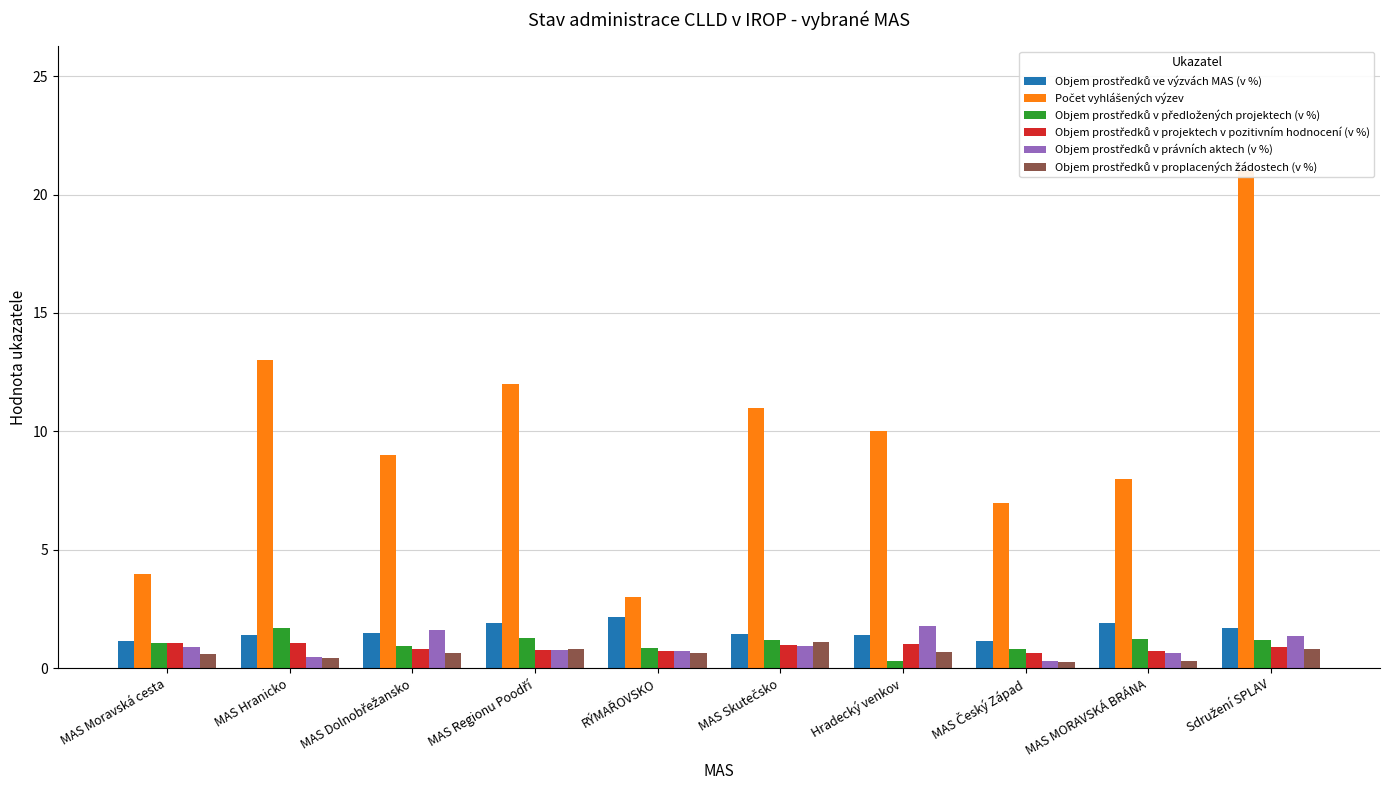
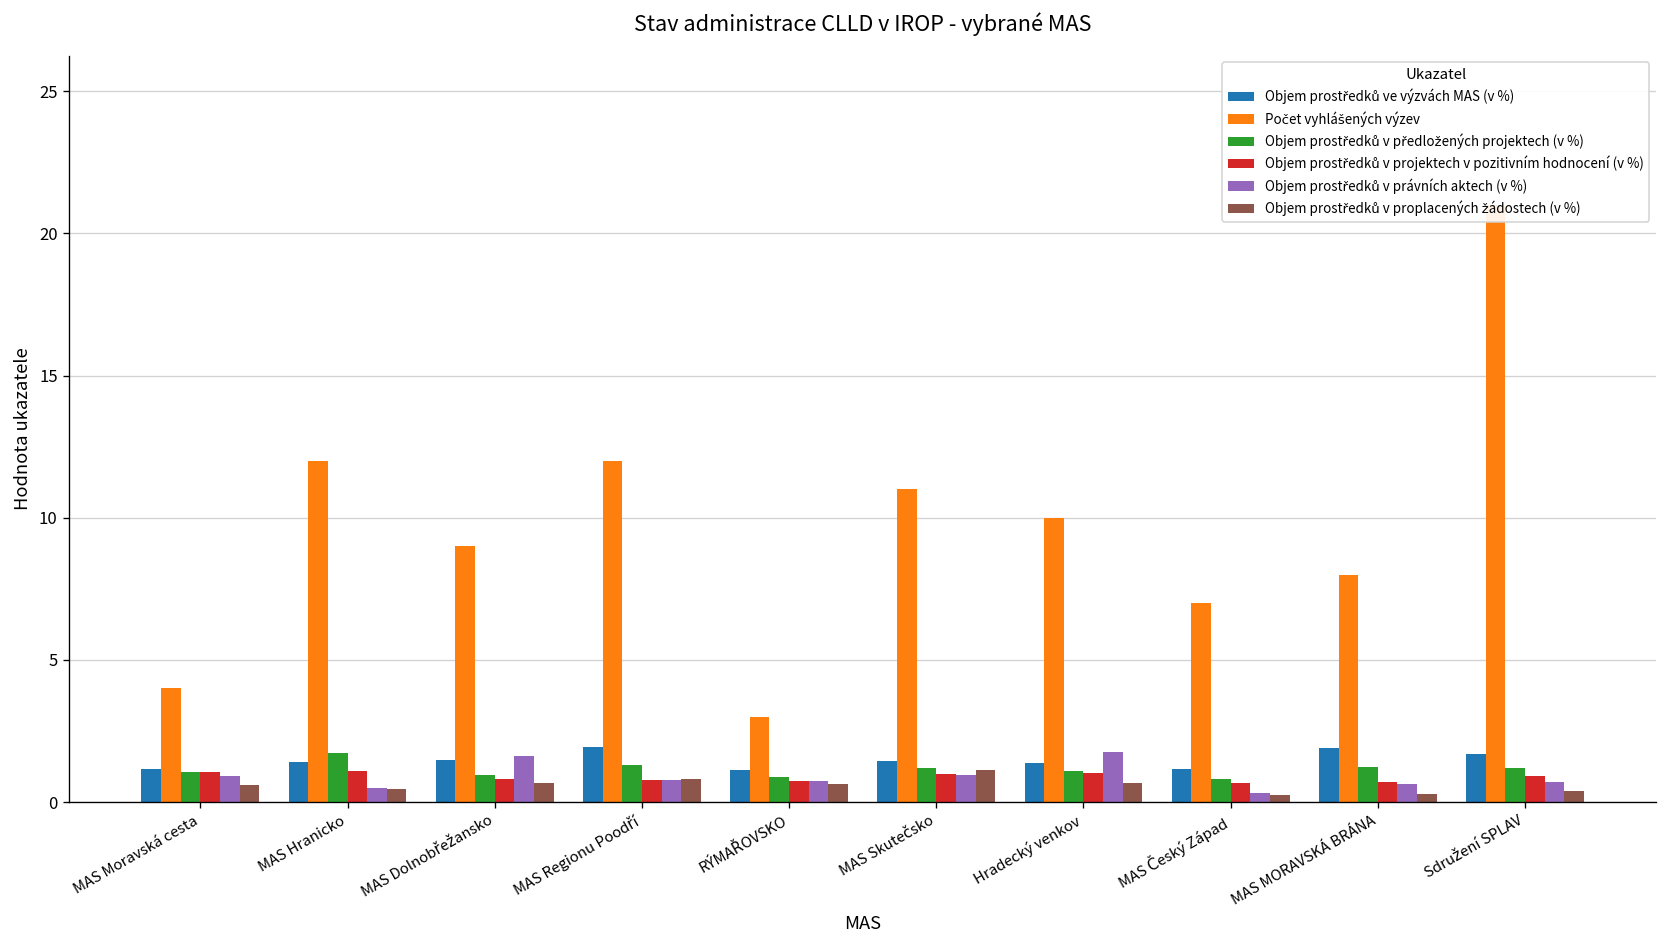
  {
    "Objem prostředků ve výzvách MAS (v %)": {
      "MAS Moravská cesta": 1.1,
      "MAS Hranicko": 1.4,
      "MAS Dolnobřežansko": 1.5,
      "MAS Regionu Poodří": 1.9,
-     "RÝMAŘOVSKO": 2.2,
+     "RÝMAŘOVSKO": 1.1,
      "MAS Skutečsko": 1.5,
      "Hradecký venkov": 1.4,
      "MAS Český Západ": 1.1,
      "MAS MORAVSKÁ BRÁNA": 1.9,
      "Sdružení SPLAV": 1.7
    },
    "Počet vyhlášených výzev": {
      "MAS Moravská cesta": 4,
-     "MAS Hranicko": 13,
+     "MAS Hranicko": 12,
      "MAS Dolnobřežansko": 9,
      "MAS Regionu Poodří": 12,
      "RÝMAŘOVSKO": 3,
      "MAS Skutečsko": 11,
      "Hradecký venkov": 10,
      "MAS Český Západ": 7,
      "MAS MORAVSKÁ BRÁNA": 8
    },
    "Objem prostředků v předložených projektech (v %)": {
      "MAS Moravská cesta": 1.1,
      "MAS Hranicko": 1.7,
      "MAS Dolnobřežansko": 0.9,
      "MAS Regionu Poodří": 1.3,
      "RÝMAŘOVSKO": 0.9,
      "MAS Skutečsko": 1.2,
-     "Hradecký venkov": 0.3,
+     "Hradecký venkov": 1.1,
      "MAS Český Západ": 0.8,
      "MAS MORAVSKÁ BRÁNA": 1.2,
      "Sdružení SPLAV": 1.2
    },
    "Objem prostředků v projektech v pozitivním hodnocení (v %)": {
      "MAS Moravská cesta": 1.1,
      "MAS Hranicko": 1.1,
      "MAS Dolnobřežansko": 0.8,
      "MAS Regionu Poodří": 0.8,
      "RÝMAŘOVSKO": 0.8,
      "MAS Skutečsko": 1.0,
      "Hradecký venkov": 1.0,
      "MAS Český Západ": 0.7,
      "MAS MORAVSKÁ BRÁNA": 0.7,
      "Sdružení SPLAV": 0.9
    },
    "Objem prostředků v právních aktech (v %)": {
      "MAS Moravská cesta": 0.9,
      "MAS Hranicko": 0.5,
      "MAS Dolnobřežansko": 1.6,
      "MAS Regionu Poodří": 0.8,
      "RÝMAŘOVSKO": 0.8,
      "MAS Skutečsko": 1.0,
      "Hradecký venkov": 1.8,
      "MAS Český Západ": 0.3,
      "MAS MORAVSKÁ BRÁNA": 0.6,
-     "Sdružení SPLAV": 1.4
+     "Sdružení SPLAV": 0.7
    },
    "Objem prostředků v proplacených žádostech (v %)": {
      "MAS Moravská cesta": 0.6,
      "MAS Hranicko": 0.5,
      "MAS Dolnobřežansko": 0.7,
      "MAS Regionu Poodří": 0.8,
      "RÝMAŘOVSKO": 0.6,
      "MAS Skutečsko": 1.1,
      "Hradecký venkov": 0.7,
      "MAS Český Západ": 0.3,
      "MAS MORAVSKÁ BRÁNA": 0.3,
-     "Sdružení SPLAV": 0.8
+     "Sdružení SPLAV": 0.4
    }
  }
